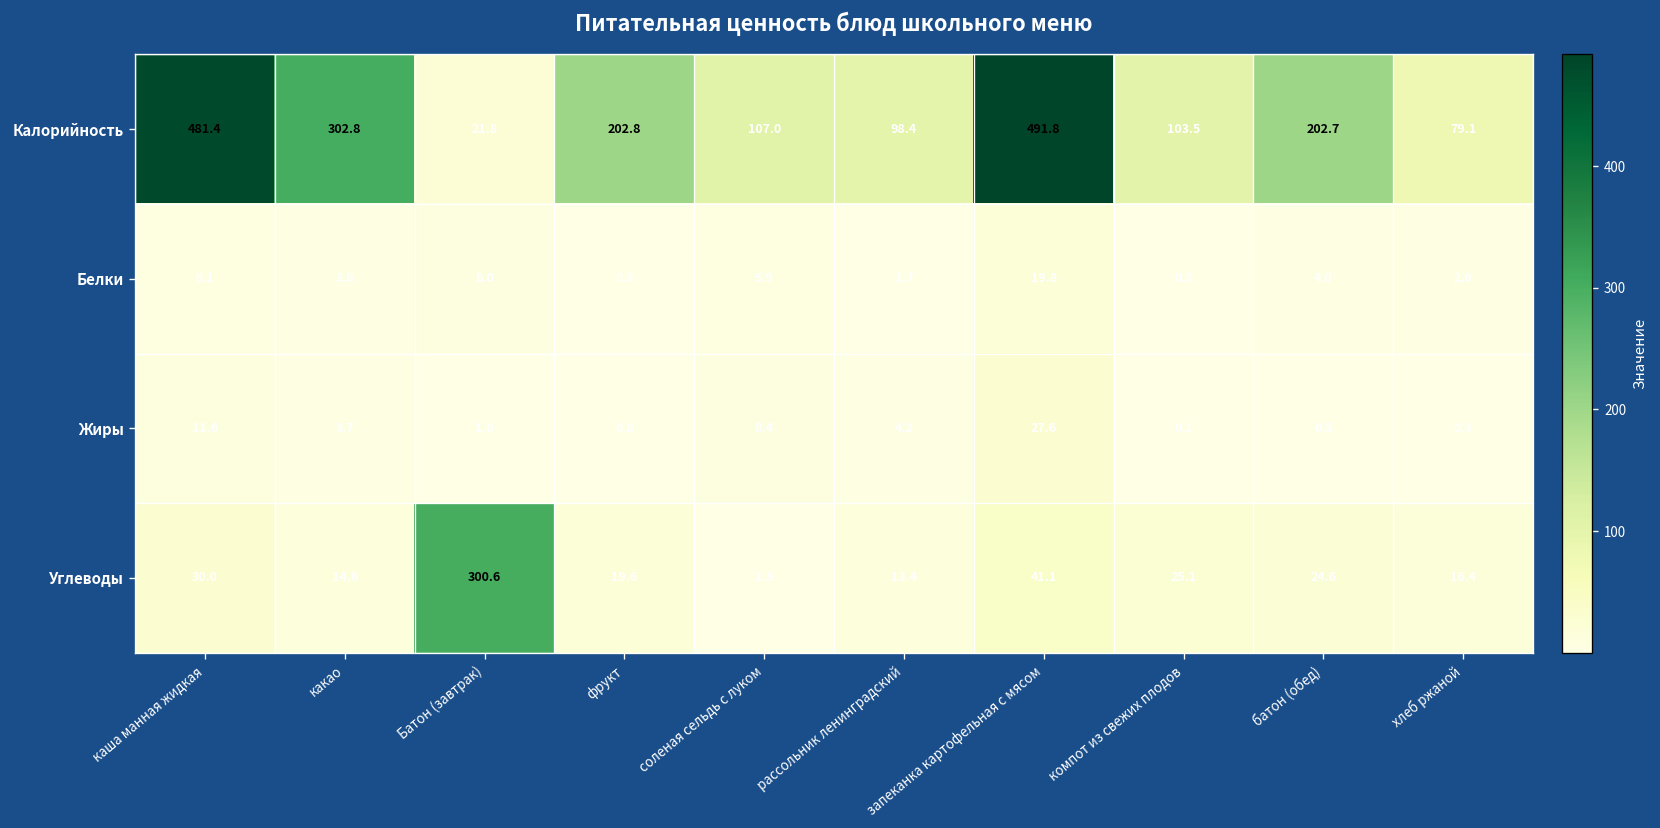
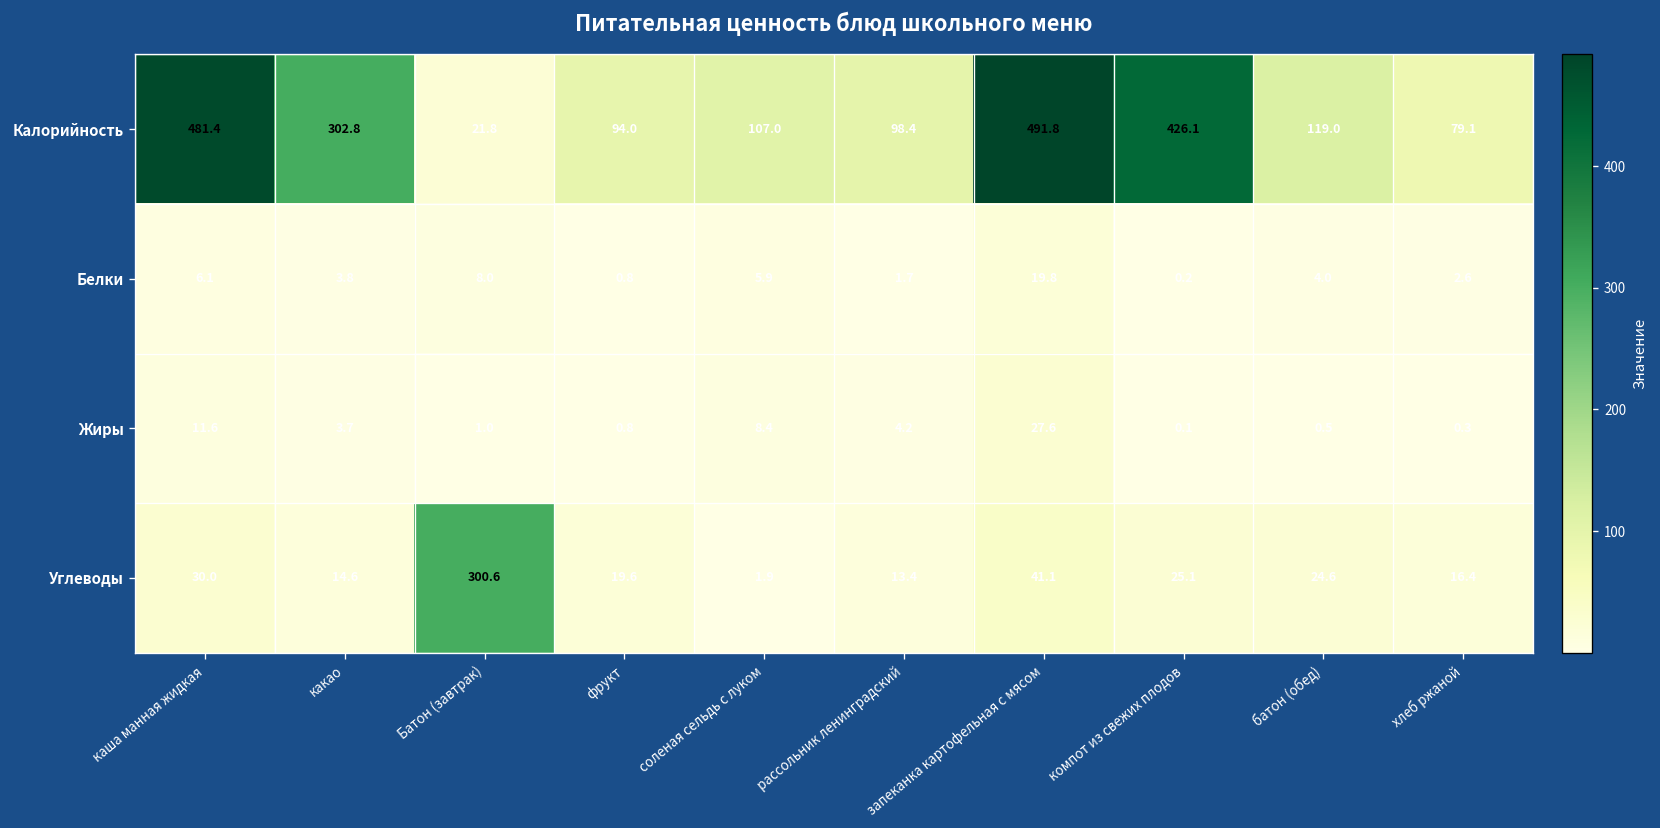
  {
    "Калорийность": {
      "каша манная жидкая": 481.4,
      "какао": 302.8,
-     "фрукт": 202.8,
+     "фрукт": 94.0,
      "соленая сельдь с луком": 107.0,
      "рассольник ленинградский": 98.4,
      "запеканка картофельная с мясом": 491.8,
-     "компот из свежих плодов": 103.5,
-     "батон (обед)": 202.7,
+     "компот из свежих плодов": 426.1,
+     "батон (обед)": 119.0,
      "хлеб ржаной": 79.1
    },
    "Углеводы": {
      "Батон (завтрак)": 300.6,
      "запеканка картофельная с мясом": 41.1
    }
  }
